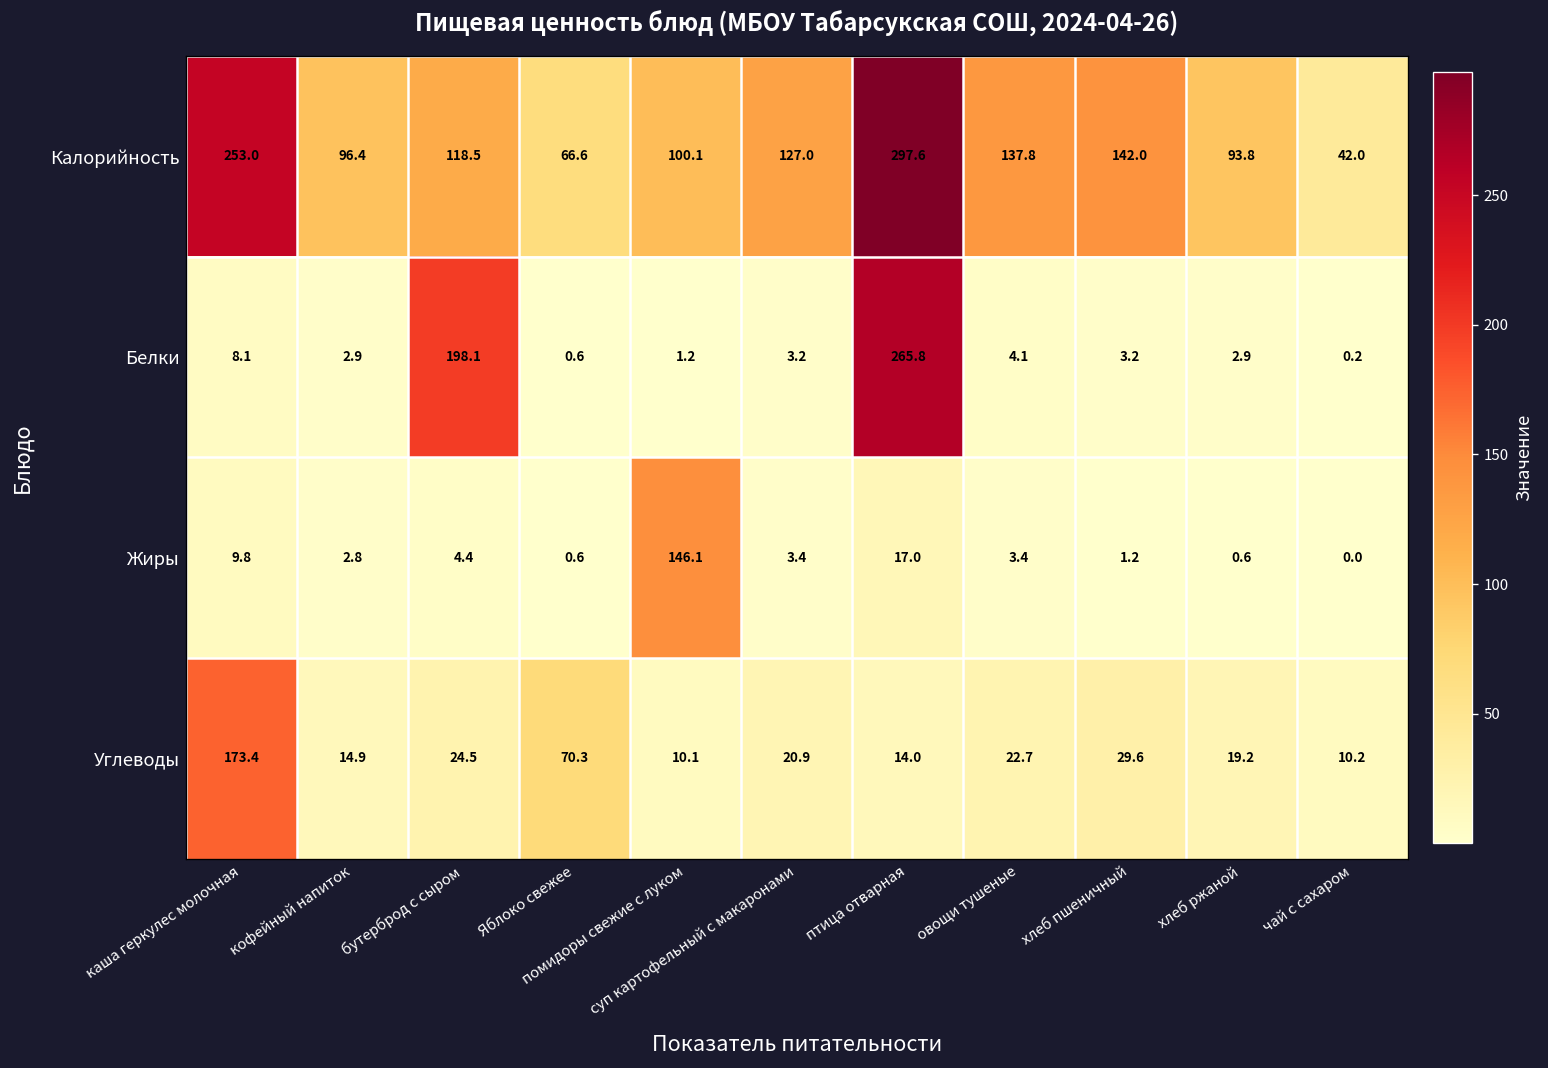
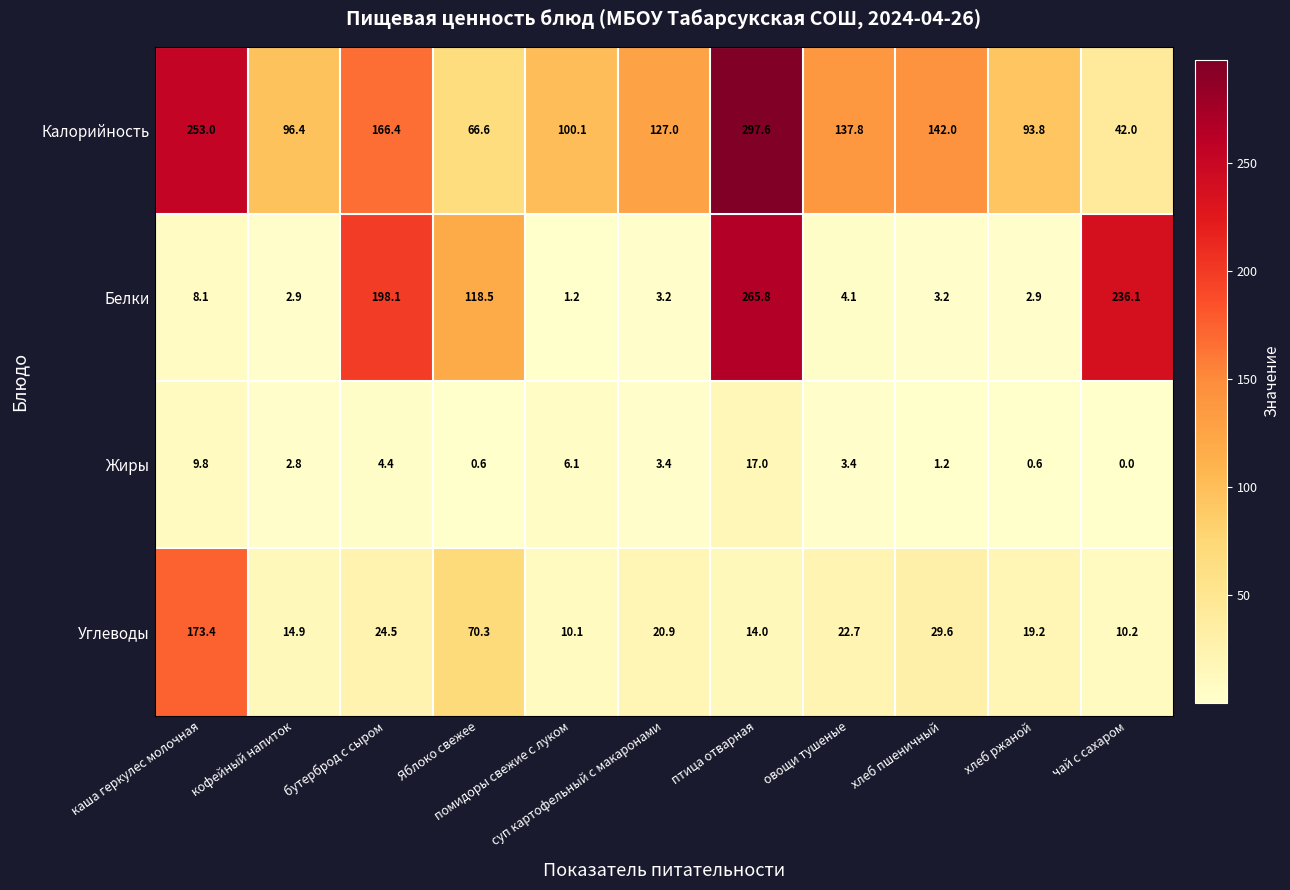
  {
    "Калорийность": {
      "каша геркулес молочная": 253.0,
      "кофейный напиток": 96.4,
-     "бутерброд с сыром": 118.5,
+     "бутерброд с сыром": 166.4,
      "Яблоко свежее": 66.6,
      "помидоры свежие с луком": 100.1,
      "суп картофельный с макаронами": 127.0,
      "птица отварная": 297.6,
      "овощи тушеные": 137.8,
      "хлеб пшеничный": 142.0,
      "хлеб ржаной": 93.8,
      "чай с сахаром": 42.0
    },
    "Белки": {
      "каша геркулес молочная": 8.1,
      "кофейный напиток": 2.9,
      "бутерброд с сыром": 198.1,
-     "Яблоко свежее": 0.6,
+     "Яблоко свежее": 118.5,
      "помидоры свежие с луком": 1.2,
      "суп картофельный с макаронами": 3.2,
      "птица отварная": 265.8,
      "овощи тушеные": 4.1,
      "хлеб пшеничный": 3.2,
      "хлеб ржаной": 2.9,
-     "чай с сахаром": 0.2
+     "чай с сахаром": 236.1
    },
    "Жиры": {
      "каша геркулес молочная": 9.8,
      "кофейный напиток": 2.8,
      "бутерброд с сыром": 4.4,
      "Яблоко свежее": 0.6,
-     "помидоры свежие с луком": 146.1,
+     "помидоры свежие с луком": 6.1,
      "суп картофельный с макаронами": 3.4,
      "птица отварная": 17.0,
      "овощи тушеные": 3.4,
      "хлеб пшеничный": 1.2,
      "хлеб ржаной": 0.6,
      "чай с сахаром": 0.0
    },
    "Углеводы": {
      "каша геркулес молочная": 173.4,
      "кофейный напиток": 14.9,
      "бутерброд с сыром": 24.5,
      "Яблоко свежее": 70.3,
      "помидоры свежие с луком": 10.1,
      "суп картофельный с макаронами": 20.9,
      "птица отварная": 14.0,
      "овощи тушеные": 22.7,
      "хлеб пшеничный": 29.6,
      "хлеб ржаной": 19.2,
      "чай с сахаром": 10.2
    }
  }
